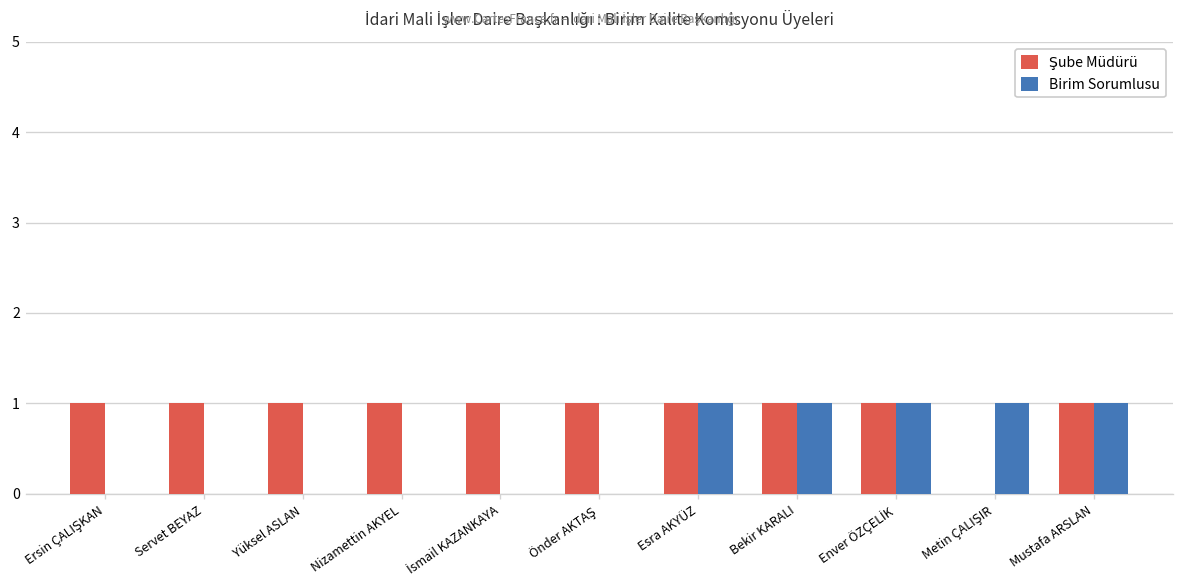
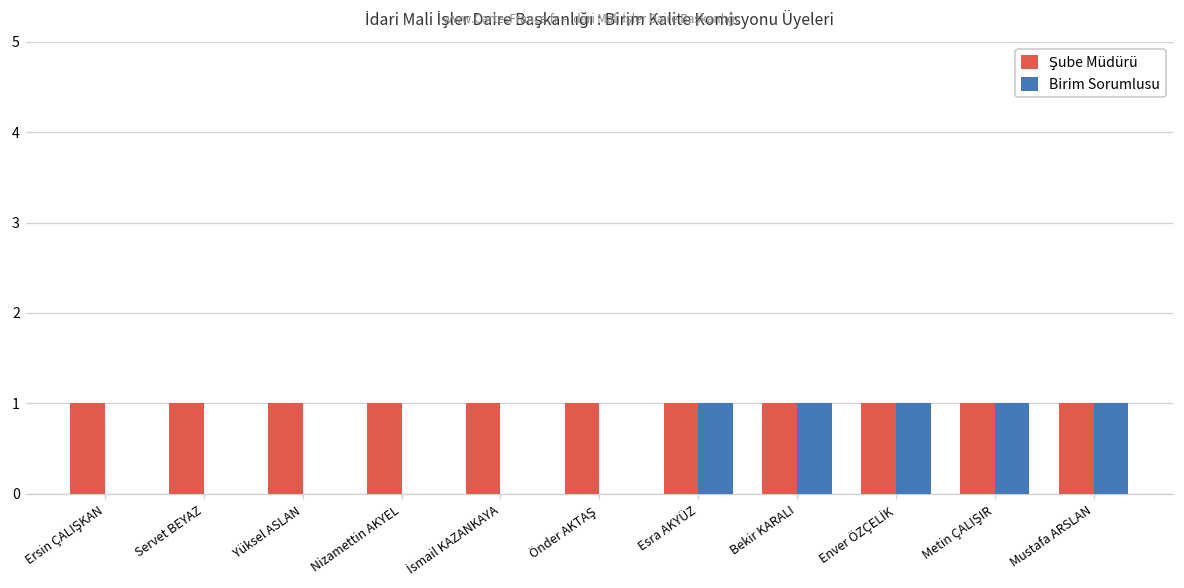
  {
    "Şube Müdürü": {
      "Ersin ÇALIŞKAN": 1,
      "Servet BEYAZ": 1,
      "Yüksel ASLAN": 1,
      "Nizamettin AKYEL": 1,
      "İsmail KAZANKAYA": 1,
      "Önder AKTAŞ": 1,
      "Esra AKYÜZ": 1,
      "Bekir KARALI": 1,
      "Enver ÖZÇELİK": 1,
-     "Metin ÇALIŞIR": 0,
+     "Metin ÇALIŞIR": 1,
      "Mustafa ARSLAN": 1
    },
    "Birim Sorumlusu": {
      "Ersin ÇALIŞKAN": 0,
      "Servet BEYAZ": 0,
      "Yüksel ASLAN": 0,
      "Nizamettin AKYEL": 0,
      "İsmail KAZANKAYA": 0,
      "Önder AKTAŞ": 0,
      "Esra AKYÜZ": 1,
      "Bekir KARALI": 1,
      "Enver ÖZÇELİK": 1,
      "Metin ÇALIŞIR": 1,
      "Mustafa ARSLAN": 1
    }
  }
